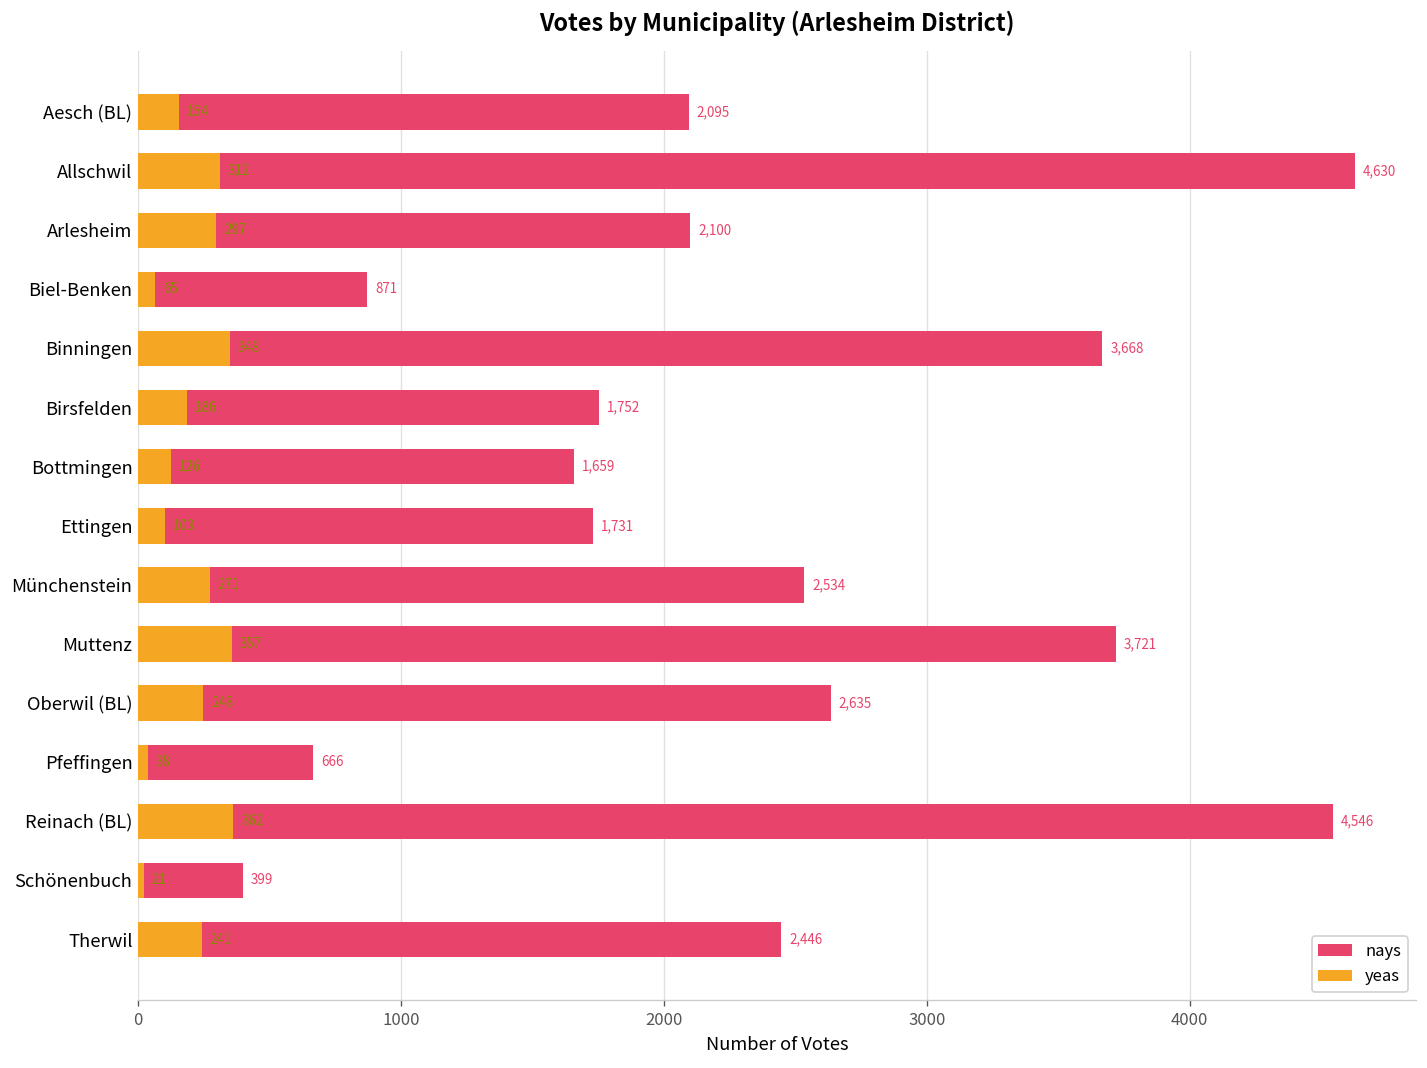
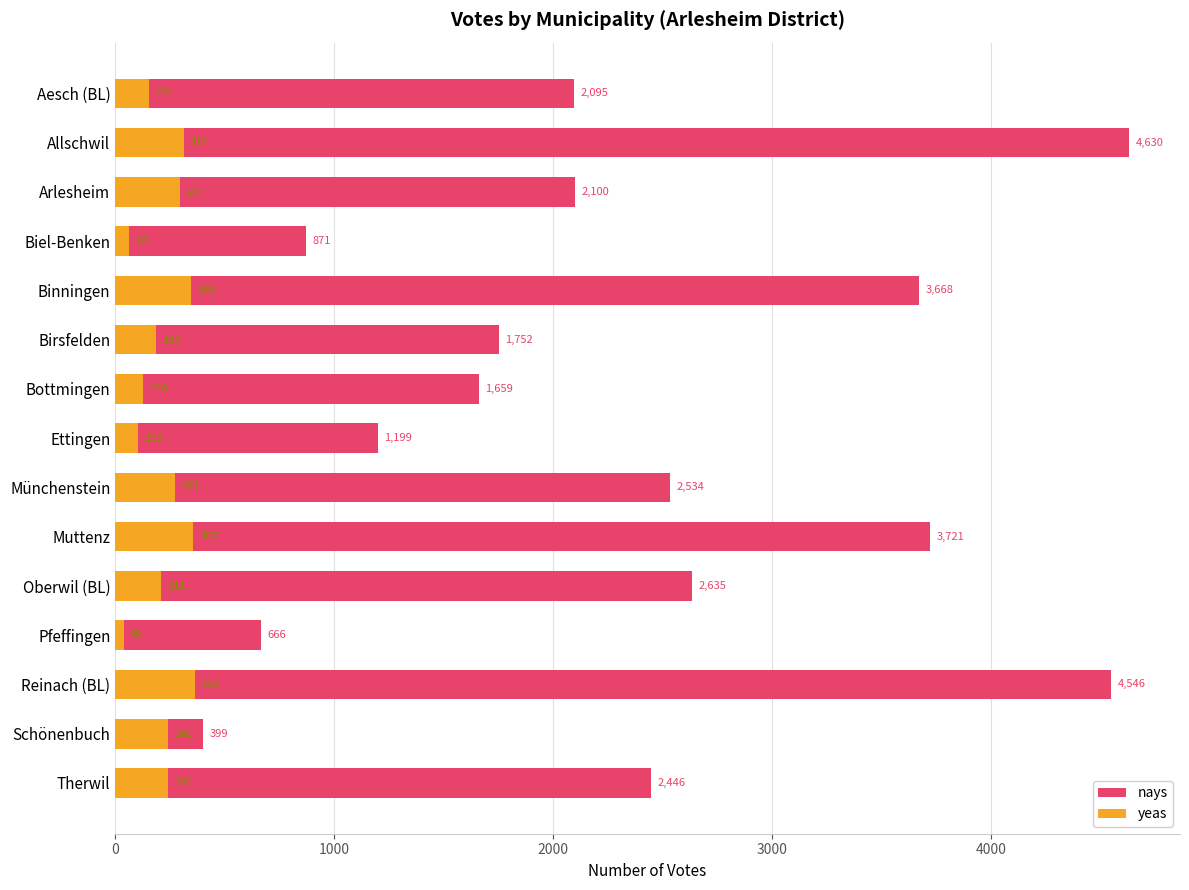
  {
    "nays": {
      "Aesch (BL)": "2,095",
      "Allschwil": "4,630",
      "Arlesheim": "2,100",
      "Biel-Benken": "871",
      "Binningen": "3,668",
      "Birsfelden": "1,752",
      "Bottmingen": "1,659",
-     "Ettingen": "1,731",
+     "Ettingen": "1,199",
      "Münchenstein": "2,534",
      "Muttenz": "3,721",
      "Oberwil (BL)": "2,635",
      "Pfeffingen": "666",
      "Reinach (BL)": "4,546",
      "Schönenbuch": "399",
      "Therwil": "2,446"
    },
    "yeas": {
-     "Oberwil (BL)": "248",
-     "Schönenbuch": "21"
+     "Oberwil (BL)": "211",
+     "Schönenbuch": "243"
    }
  }
